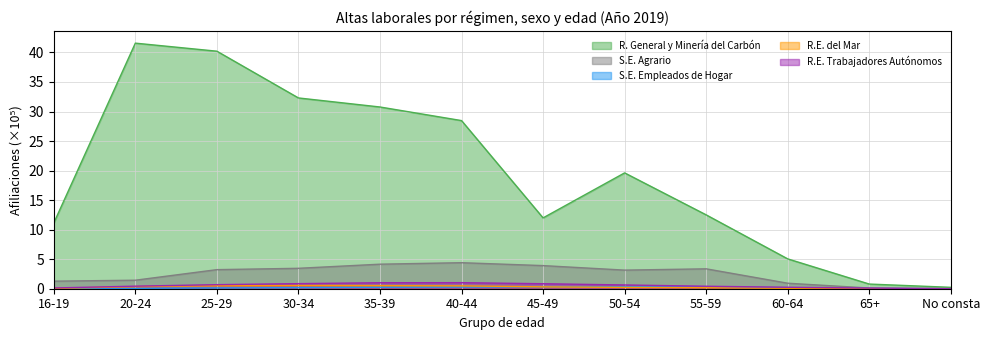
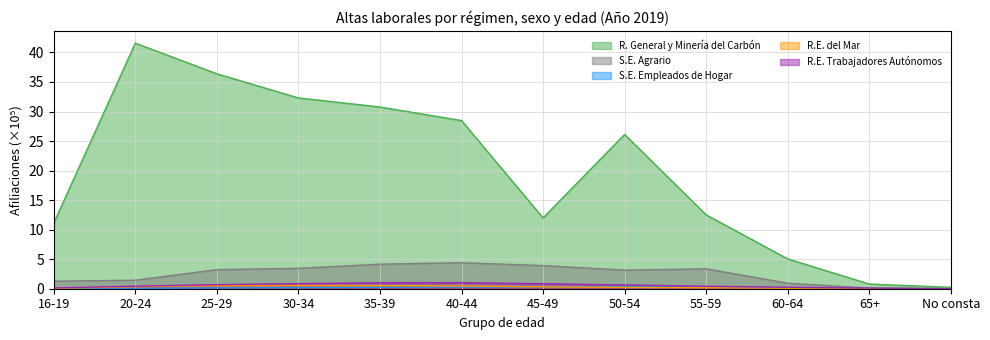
  {
    "R. General y Minería del Carbón": {
      "16-19": 11,
      "20-24": 42,
-     "25-29": 40,
+     "25-29": 36,
      "30-34": 32,
      "35-39": 31,
      "40-44": 28,
      "45-49": 12,
-     "50-54": 20,
+     "50-54": 26,
      "55-59": 13,
      "60-64": 5,
      "65+": 1
    },
    "S.E. Agrario": {
      "16-19": 1,
      "20-24": 1,
      "25-29": 3,
      "30-34": 3,
      "35-39": 4,
      "40-44": 4,
      "45-49": 4,
      "50-54": 3,
      "55-59": 3,
      "60-64": 1
    },
    "R.E. Trabajadores Autónomos": {
      "35-39": 1,
      "40-44": 1,
      "45-49": 1
    }
  }
